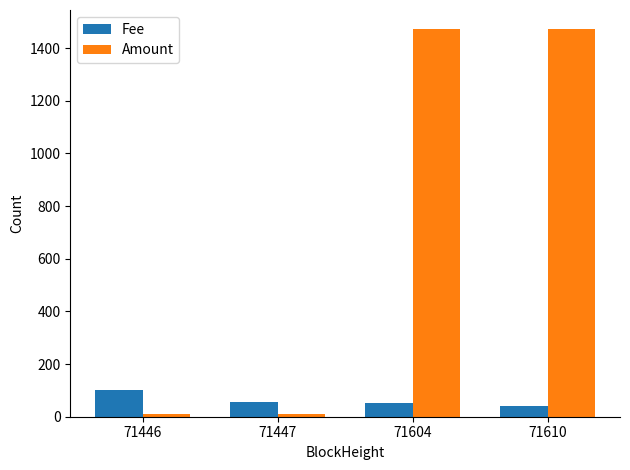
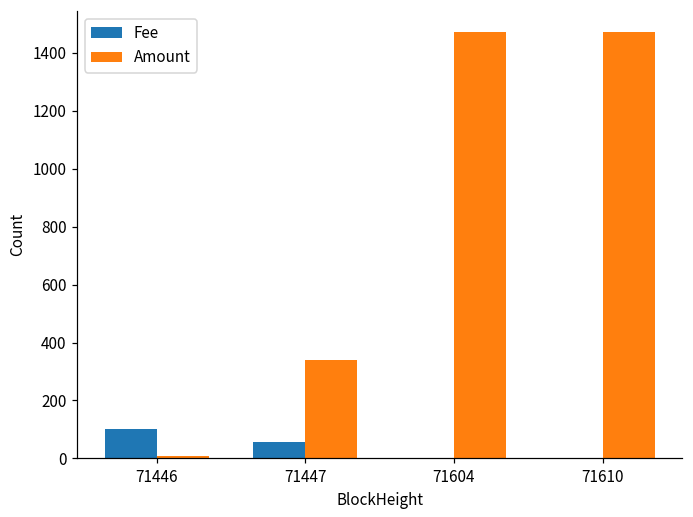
  {
    "Fee": {
      "71446": 100,
      "71447": 60,
-     "71604": 50,
-     "71610": 40
+     "71604": 0,
+     "71610": 0
    },
    "Amount": {
      "71446": 10,
-     "71447": 10,
+     "71447": 340,
      "71604": 1470,
      "71610": 1470
    }
  }
